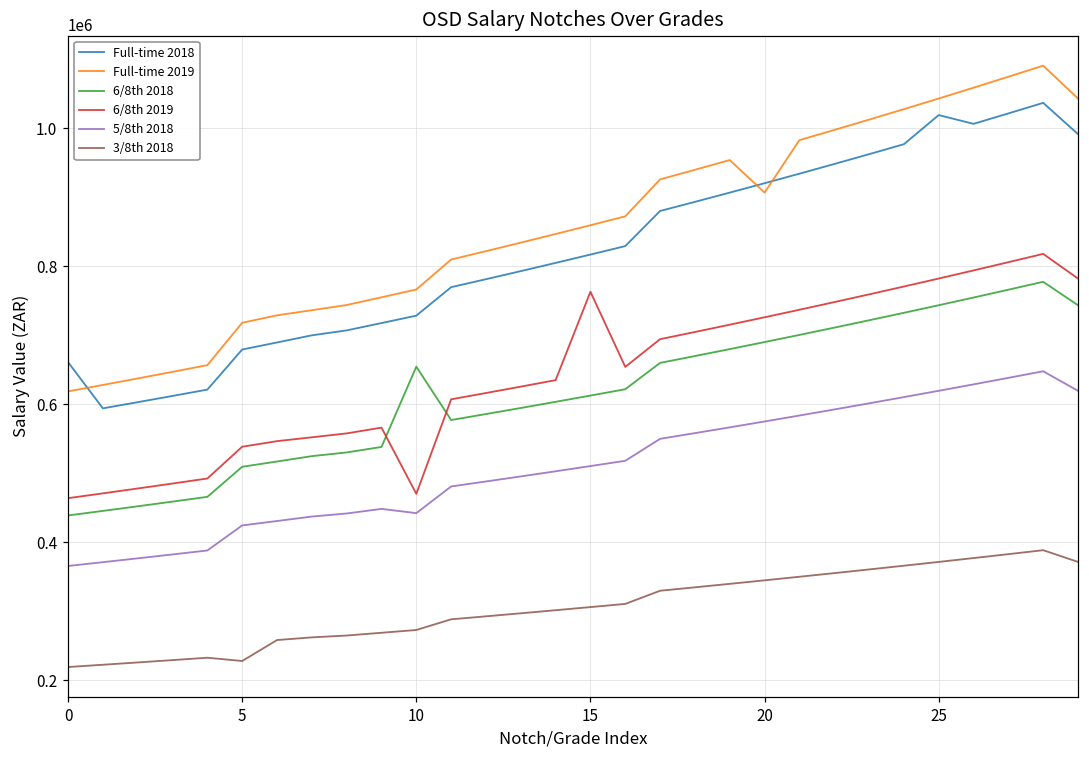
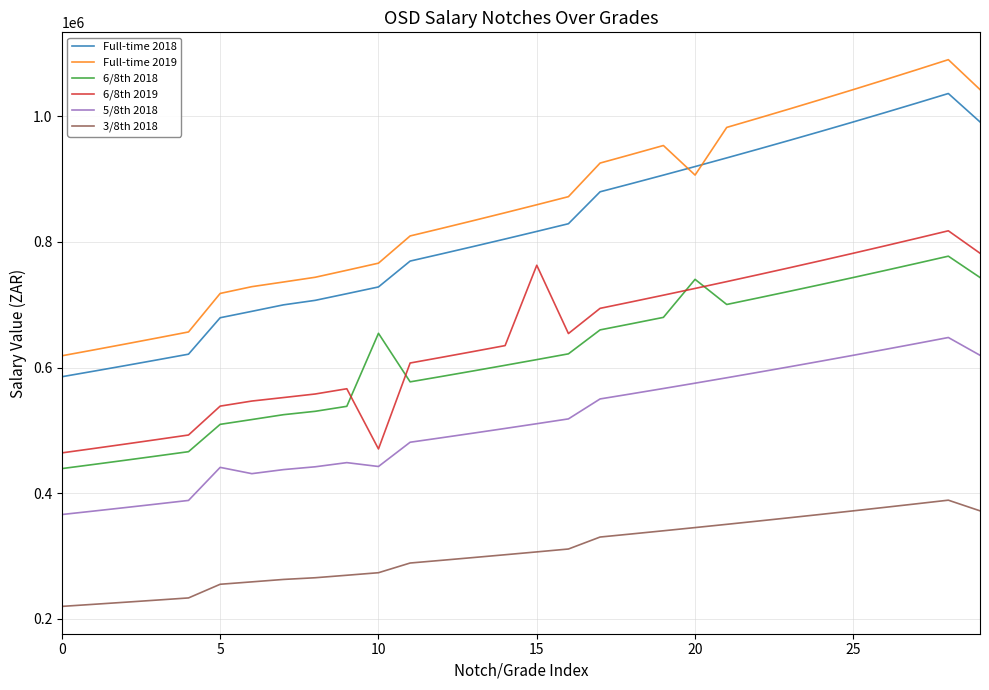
  {
    "Full-time 2018": {
-     "0": 660000,
+     "0": 590000,
      "5": 680000,
      "10": 730000,
      "15": 820000,
      "20": 920000,
-     "25": 1020000
+     "25": 990000
    },
    "Full-time 2019": {
      "0": 620000,
      "5": 720000,
      "10": 770000,
      "15": 860000,
      "20": 910000,
      "25": 1040000
    },
    "6/8th 2018": {
      "0": 440000,
      "5": 510000,
      "10": 650000,
      "15": 610000,
-     "20": 690000,
+     "20": 740000,
      "25": 740000
    },
    "6/8th 2019": {
      "0": 460000,
      "5": 540000,
      "10": 470000,
      "15": 760000,
      "20": 730000,
      "25": 780000
    },
    "5/8th 2018": {
      "0": 370000,
-     "5": 420000,
+     "5": 440000,
      "10": 440000,
      "15": 510000,
      "20": 580000,
      "25": 620000
    },
    "3/8th 2018": {
      "0": 220000,
-     "5": 230000,
+     "5": 250000,
      "10": 270000,
      "15": 310000,
      "20": 350000,
      "25": 370000
    }
  }
